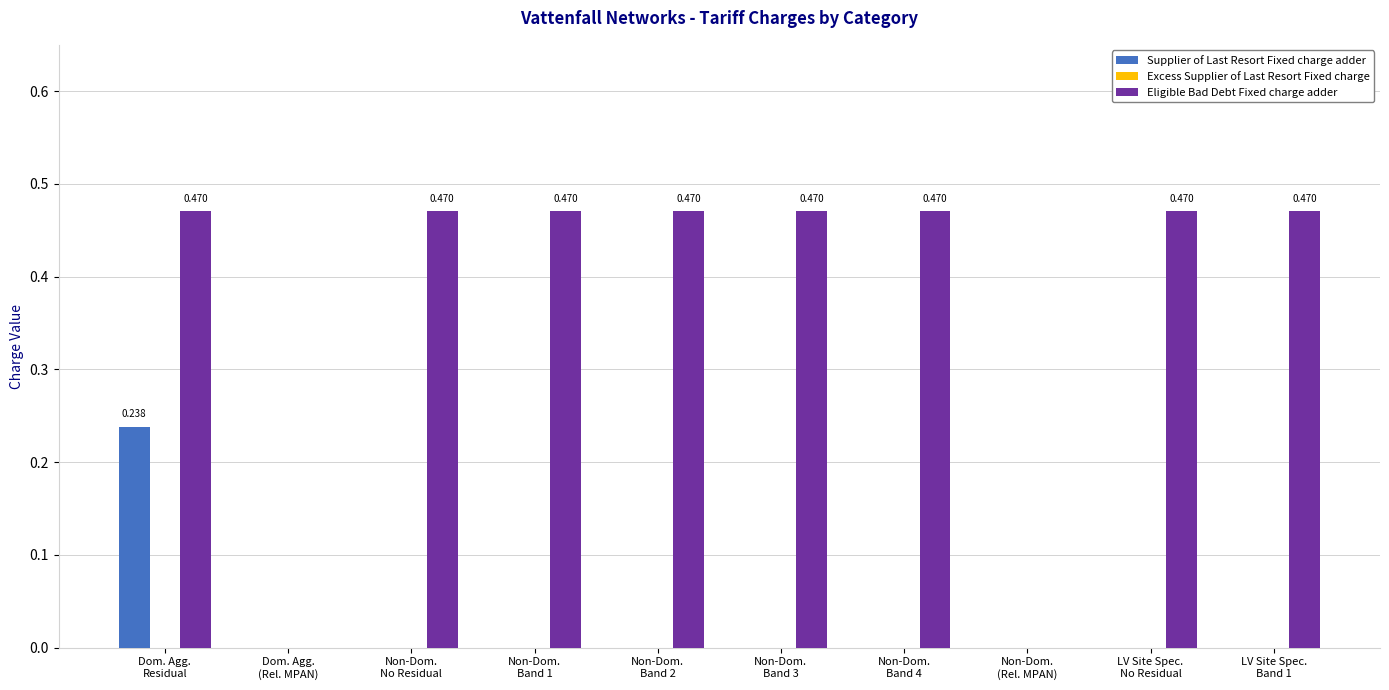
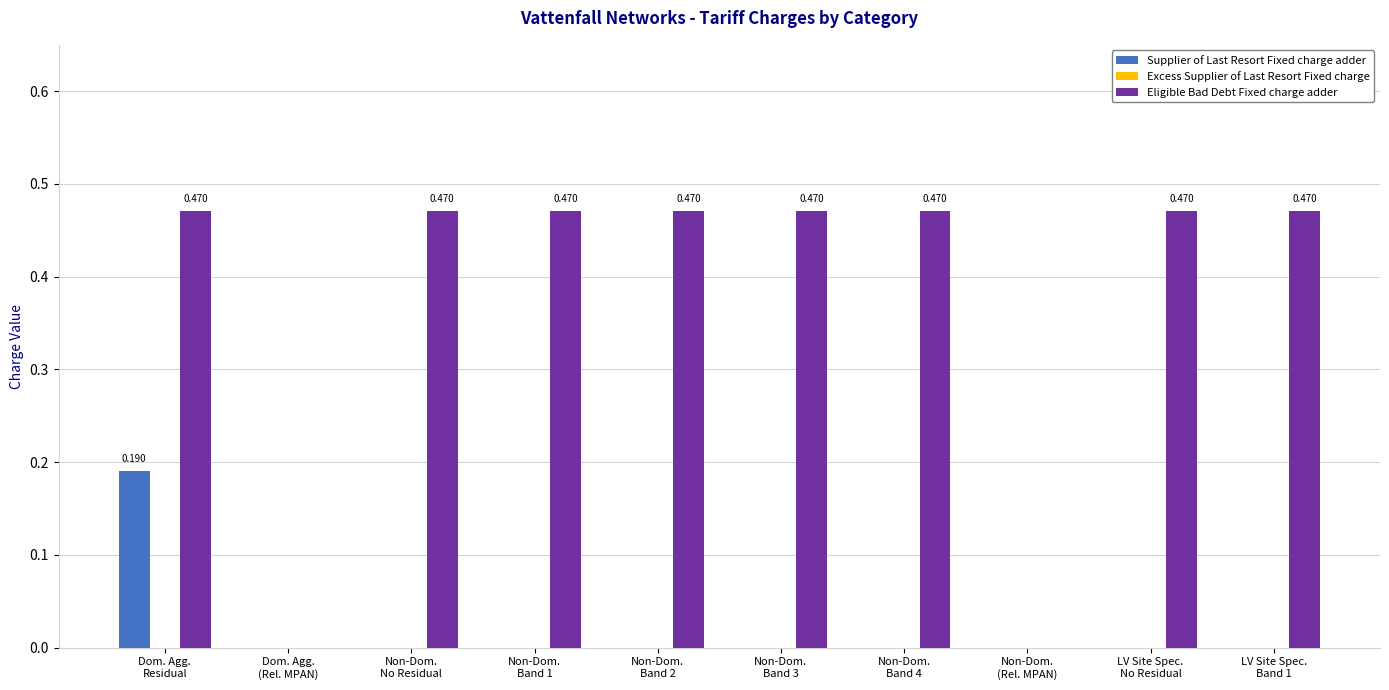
  {
    "Supplier of Last Resort Fixed charge adder": {
-     "Dom. Agg. Residual": 0.238
+     "Dom. Agg. Residual": 0.190
    },
    "Excess Supplier of Last Resort Fixed charge": {
      "Dom. Agg. Residual": 0.00,
      "Dom. Agg. (Rel. MPAN)": 0.00,
      "Non-Dom. No Residual": 0.00,
      "Non-Dom. Band 1": 0.00,
      "Non-Dom. Band 2": 0.00,
      "Non-Dom. Band 3": 0.00,
      "Non-Dom. Band 4": 0.00,
      "Non-Dom. (Rel. MPAN)": 0.00,
      "LV Site Spec. No Residual": 0.00,
      "LV Site Spec. Band 1": 0.00
    },
    "Eligible Bad Debt Fixed charge adder": {
      "Dom. Agg. Residual": 0.470,
      "Non-Dom. No Residual": 0.470,
      "Non-Dom. Band 1": 0.470,
      "Non-Dom. Band 2": 0.470,
      "Non-Dom. Band 3": 0.470,
      "Non-Dom. Band 4": 0.470,
      "LV Site Spec. No Residual": 0.470,
      "LV Site Spec. Band 1": 0.470
    }
  }
